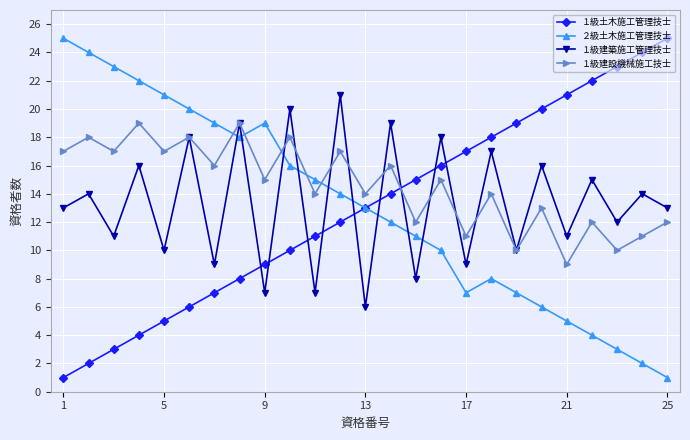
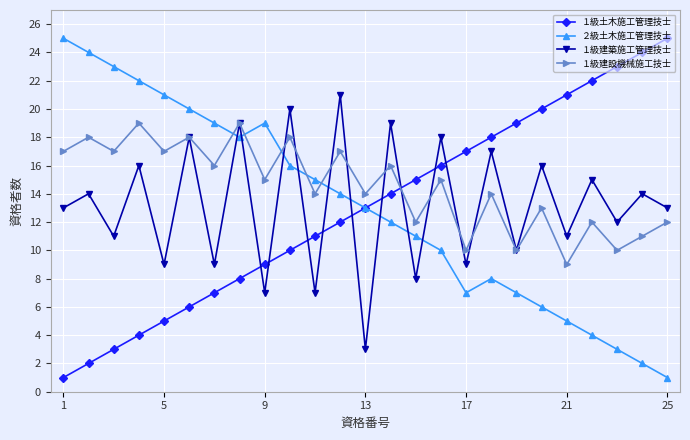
  {
    "１級土木施工管理技士": {
      "1": 1,
      "5": 5,
      "9": 9,
      "17": 17,
      "21": 21
    },
    "２級土木施工管理技士": {
      "1": 25,
      "5": 21,
      "9": 19,
      "17": 7,
      "21": 5,
      "25": 1
    },
    "１級建築施工管理技士": {
      "1": 13,
-     "5": 10,
+     "5": 9,
      "9": 7,
-     "13": 6,
+     "13": 3,
      "17": 9,
      "21": 11,
      "25": 13
    },
    "１級建設機械施工技士": {
      "1": 17,
      "5": 17,
      "9": 15,
      "13": 14,
-     "17": 11,
+     "17": 10,
      "21": 9,
      "25": 12
    }
  }
